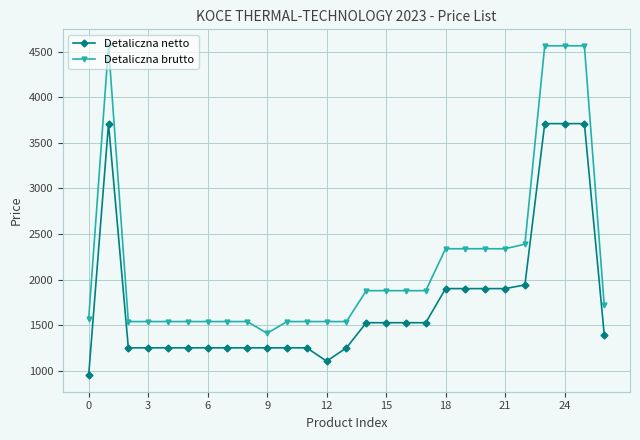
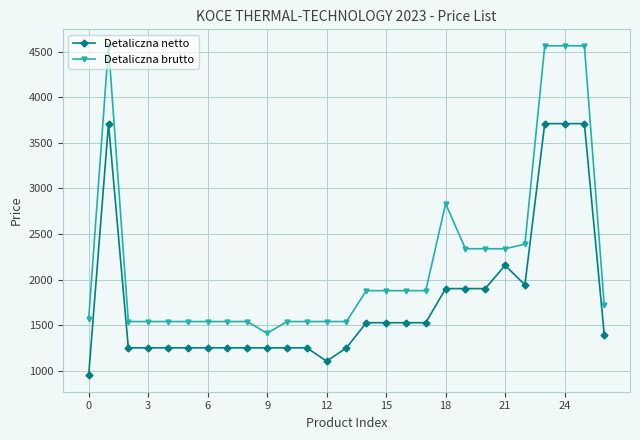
  {
    "Detaliczna netto": {
      "0": 1000,
      "3": 1300,
      "6": 1300,
      "9": 1300,
      "12": 1100,
      "15": 1500,
      "18": 1900,
-     "21": 1900,
+     "21": 2200,
      "24": 3700
    },
    "Detaliczna brutto": {
      "0": 1600,
      "3": 1500,
      "6": 1500,
      "9": 1400,
      "12": 1500,
      "15": 1900,
-     "18": 2300,
+     "18": 2800,
      "21": 2300,
      "24": 4600
    }
  }
